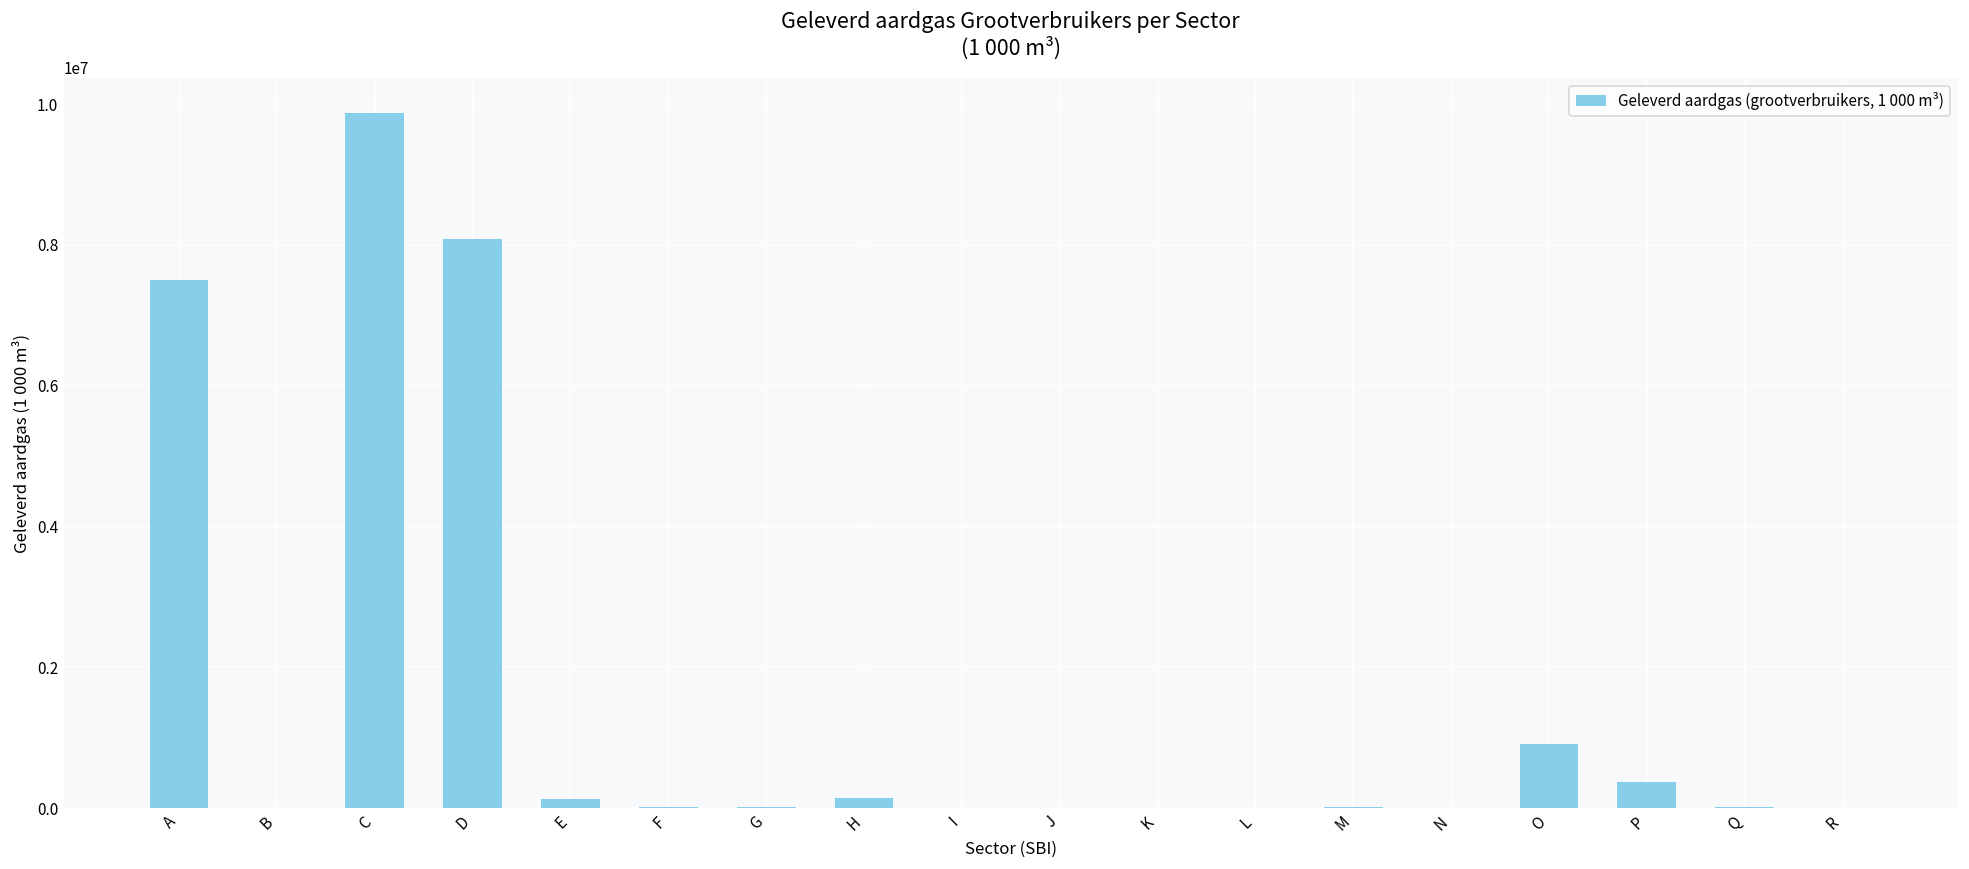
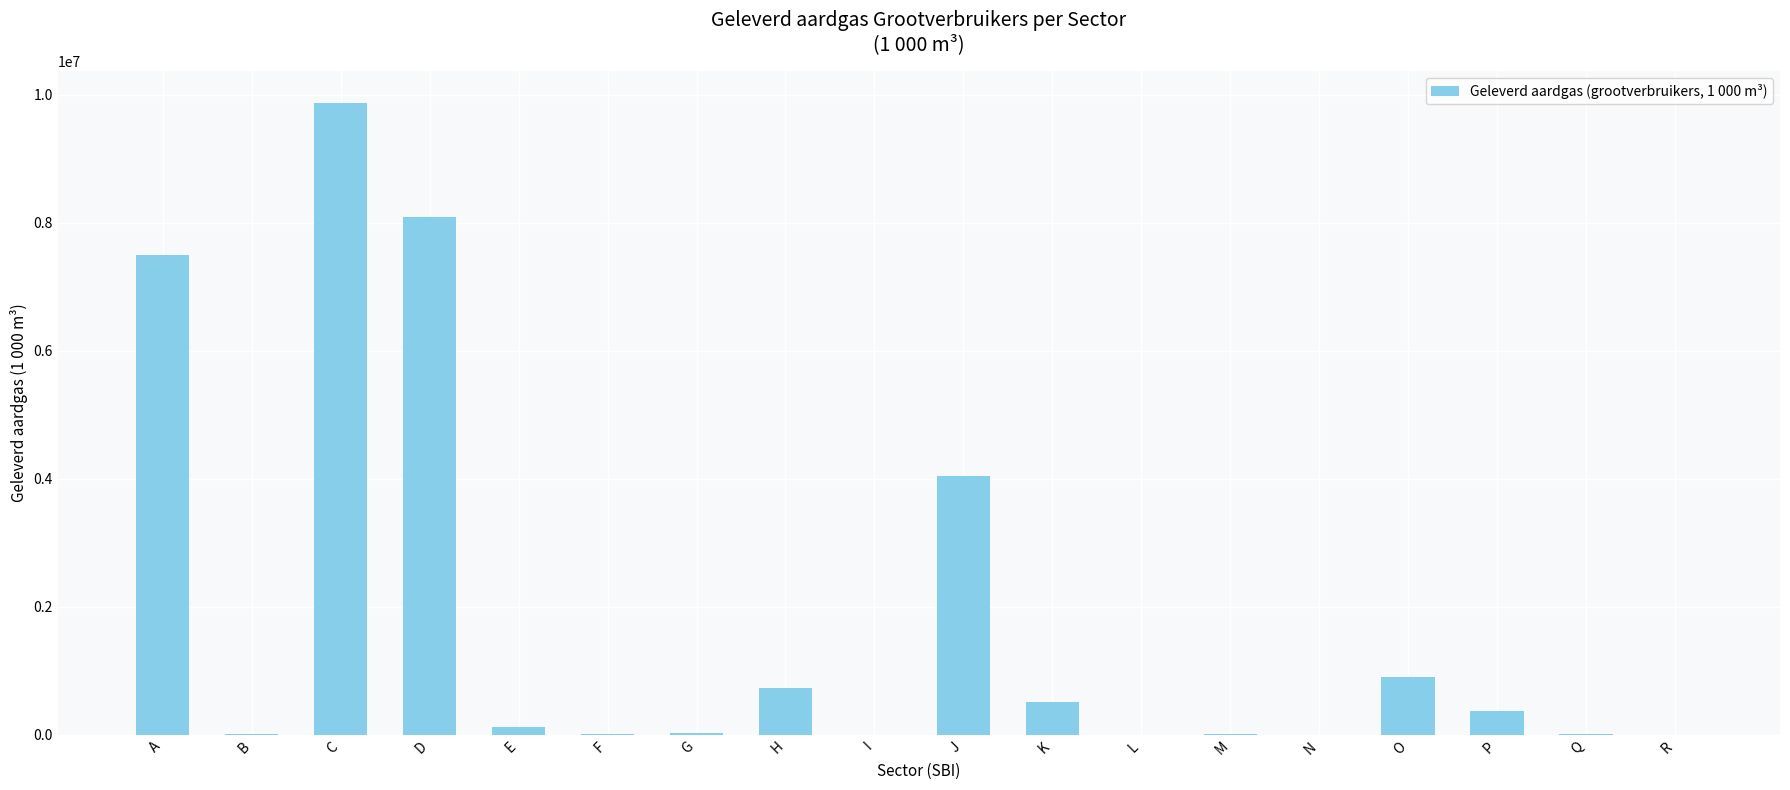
  {
    "A": 7500000,
    "C": 9900000,
    "D": 8100000,
    "E": 100000,
-   "H": 100000,
+   "H": 700000,
    "I": 0,
-   "J": 0,
-   "K": 0,
+   "J": 4000000,
+   "K": 500000,
    "L": 0,
    "N": 0,
    "O": 900000,
    "P": 400000,
    "R": 0
  }
